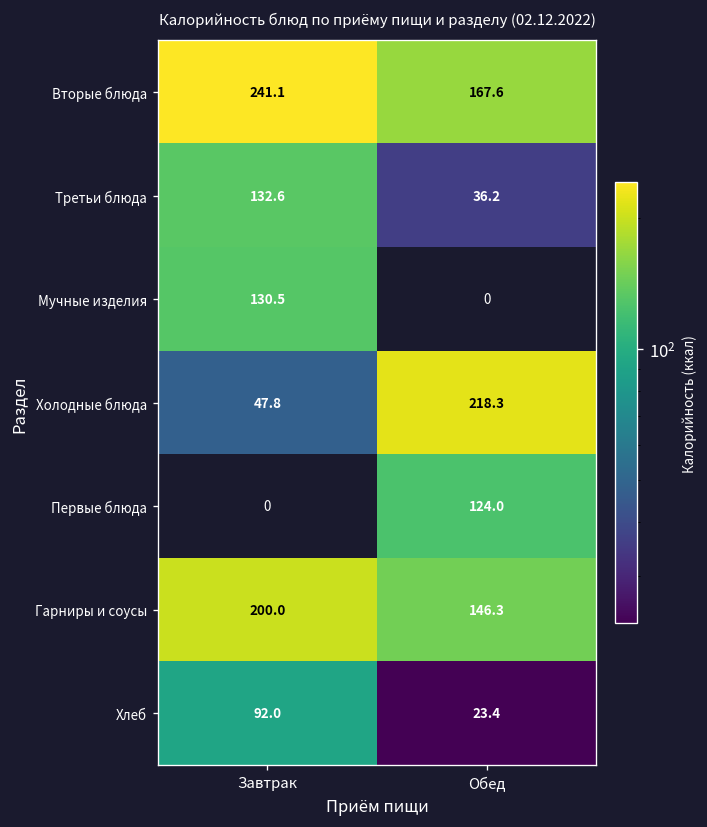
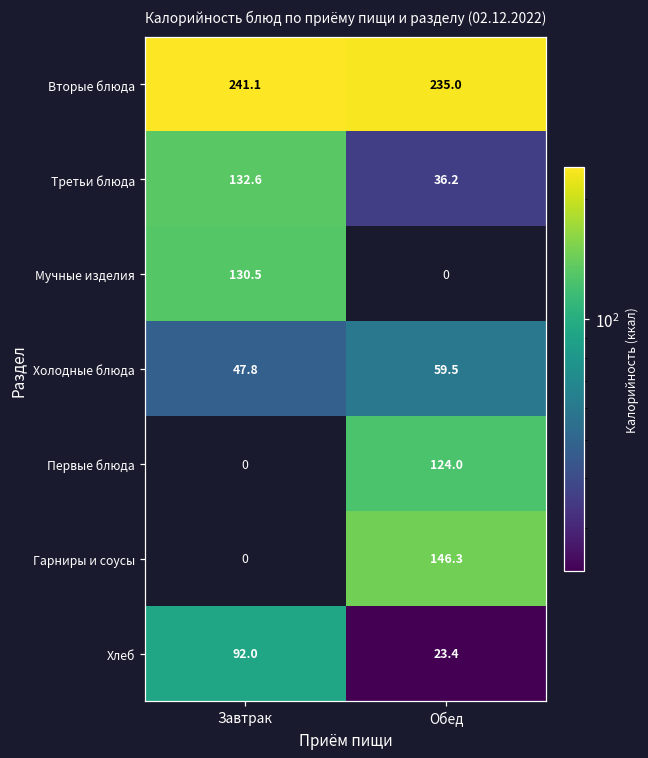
  {
    "Вторые блюда": {
      "Завтрак": 241.1,
-     "Обед": 167.6
+     "Обед": 235.0
    },
    "Третьи блюда": {
      "Завтрак": 132.6,
      "Обед": 36.2
    },
    "Мучные изделия": {
      "Завтрак": 130.5,
      "Обед": 0
    },
    "Холодные блюда": {
      "Завтрак": 47.8,
-     "Обед": 218.3
+     "Обед": 59.5
    },
    "Первые блюда": {
      "Завтрак": 0,
      "Обед": 124.0
    },
    "Гарниры и соусы": {
-     "Завтрак": 200.0,
+     "Завтрак": 0,
      "Обед": 146.3
    },
    "Хлеб": {
      "Завтрак": 92.0,
      "Обед": 23.4
    }
  }
